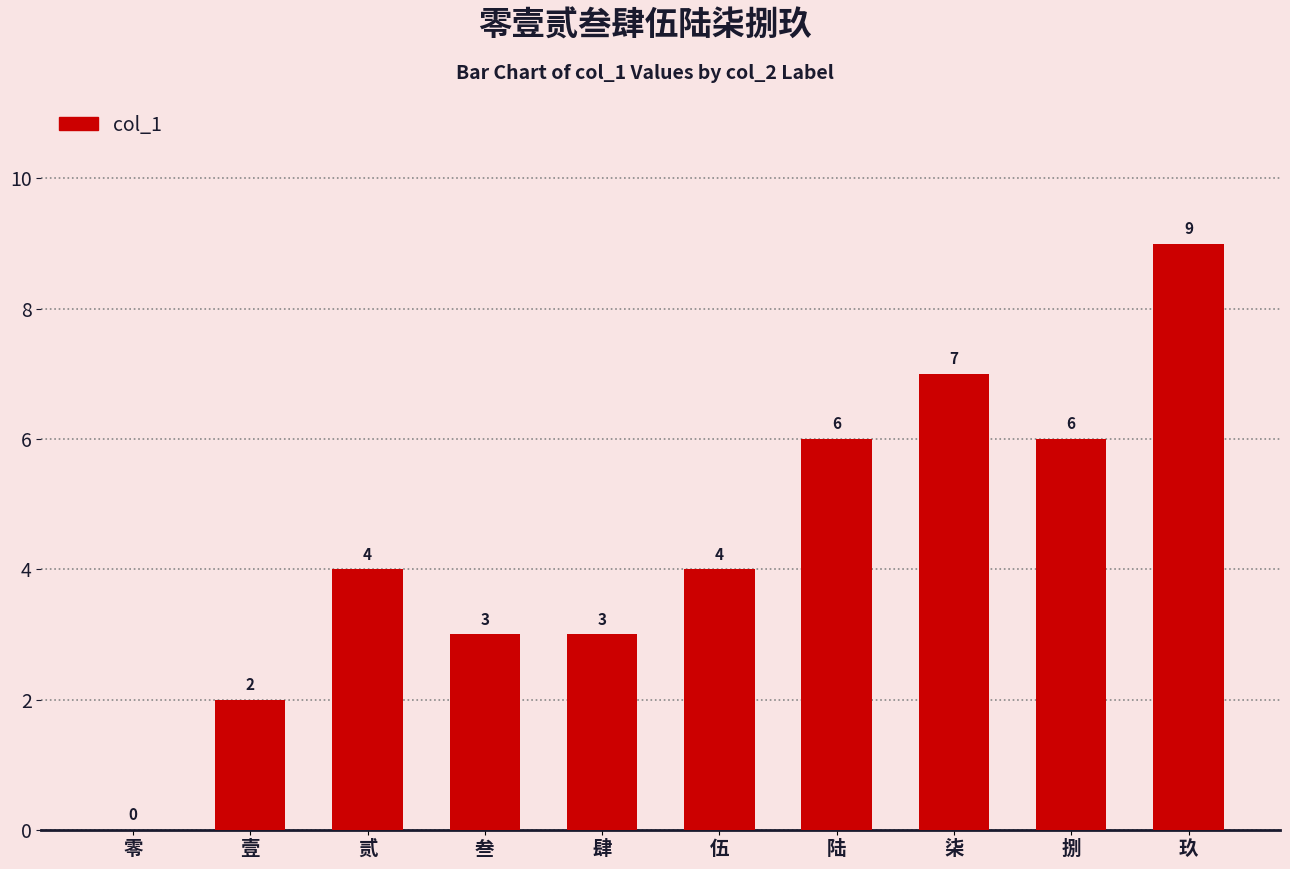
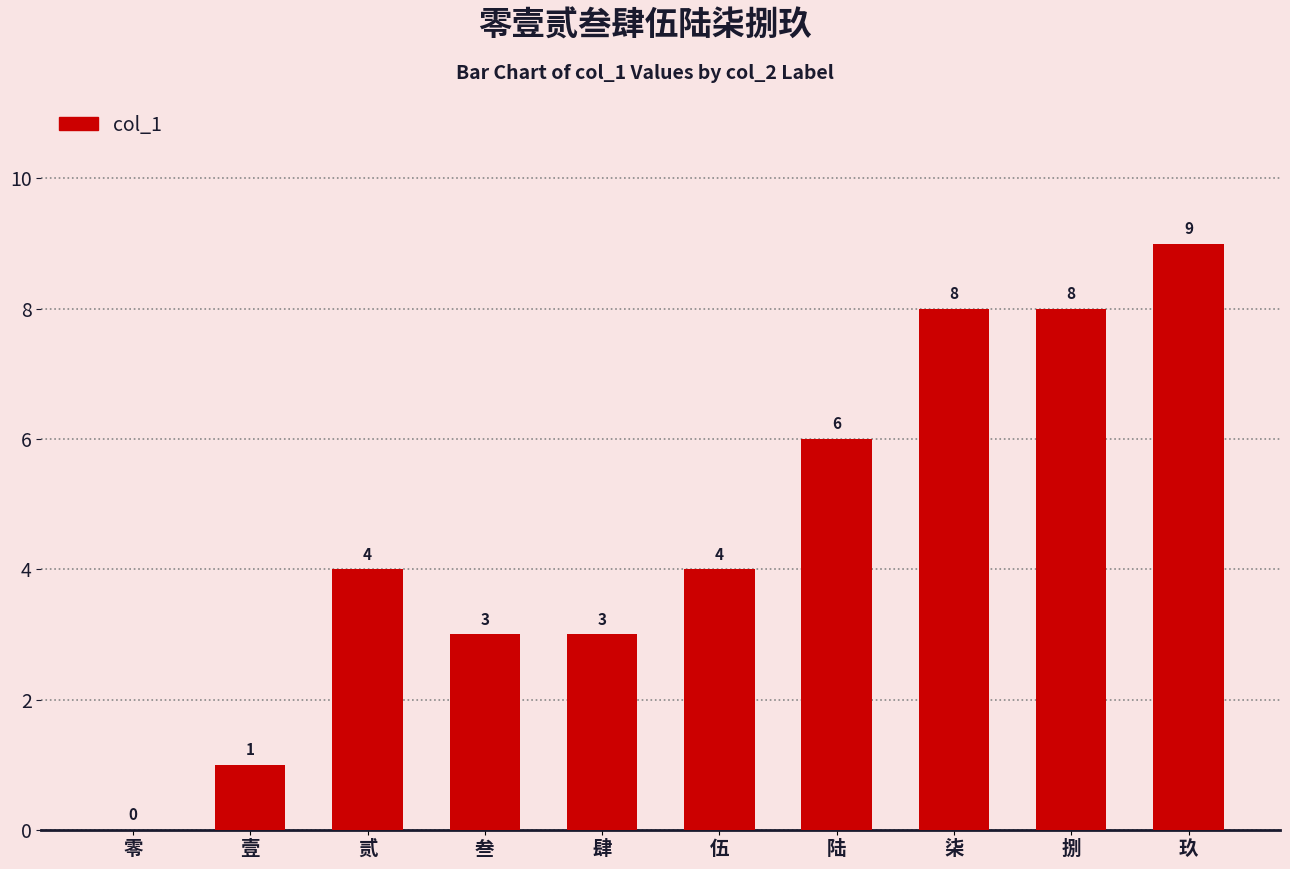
  {
    "零": 0,
-   "壹": 2,
+   "壹": 1,
    "贰": 4,
    "叁": 3,
    "肆": 3,
    "伍": 4,
    "陆": 6,
-   "柒": 7,
-   "捌": 6,
+   "柒": 8,
+   "捌": 8,
    "玖": 9
  }
